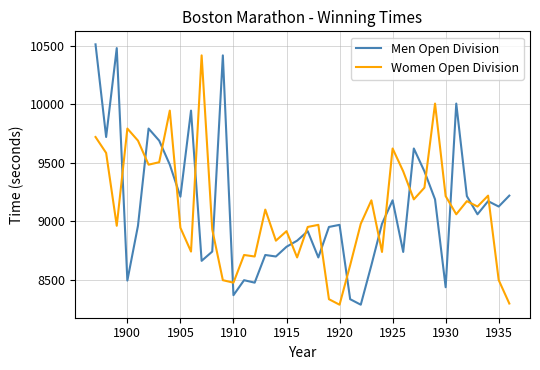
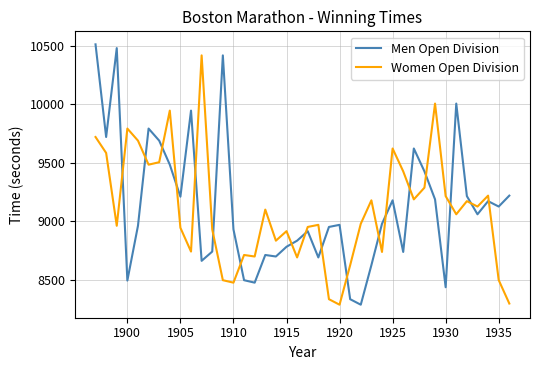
  {
    "Men Open Division": {
      "1900": 8500,
      "1905": 9210,
-     "1910": 8370,
+     "1910": 8930,
      "1915": 8780,
      "1920": 8970,
      "1925": 9180,
      "1930": 8440,
      "1935": 9130
    },
    "Women Open Division": {
      "1900": 9790,
      "1905": 8950,
      "1910": 8480,
      "1915": 8920,
      "1920": 8290,
      "1925": 9620,
      "1930": 9220,
      "1935": 8500
    }
  }
